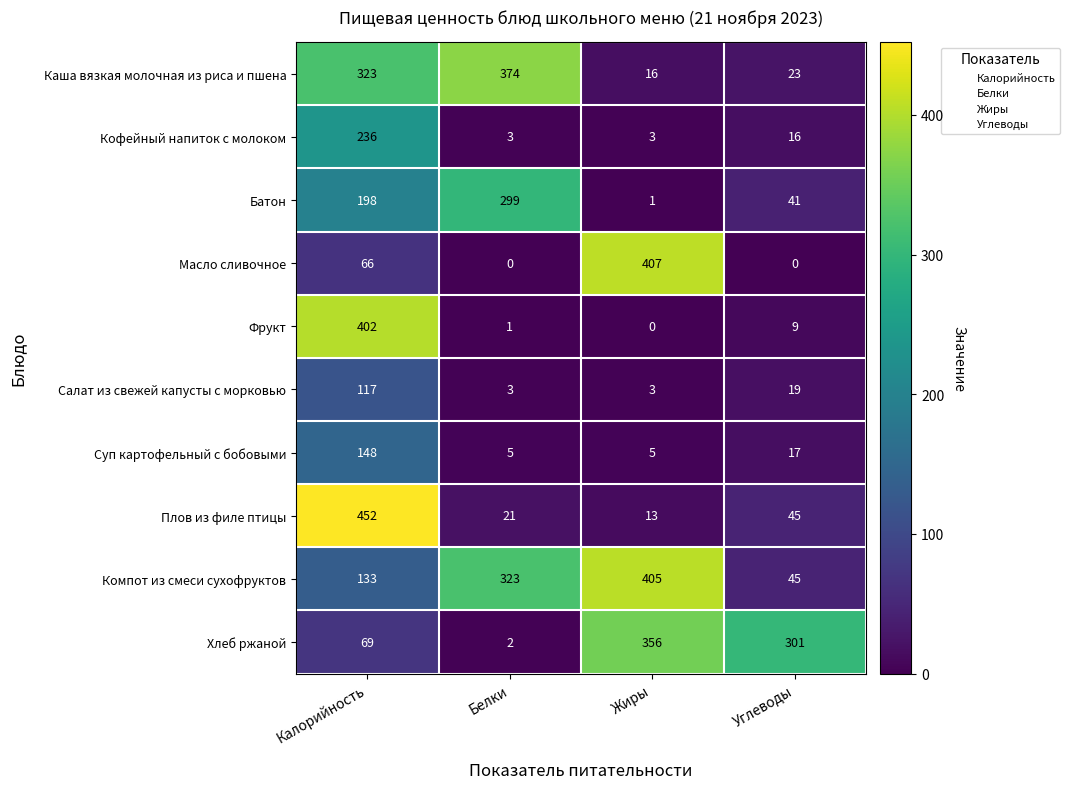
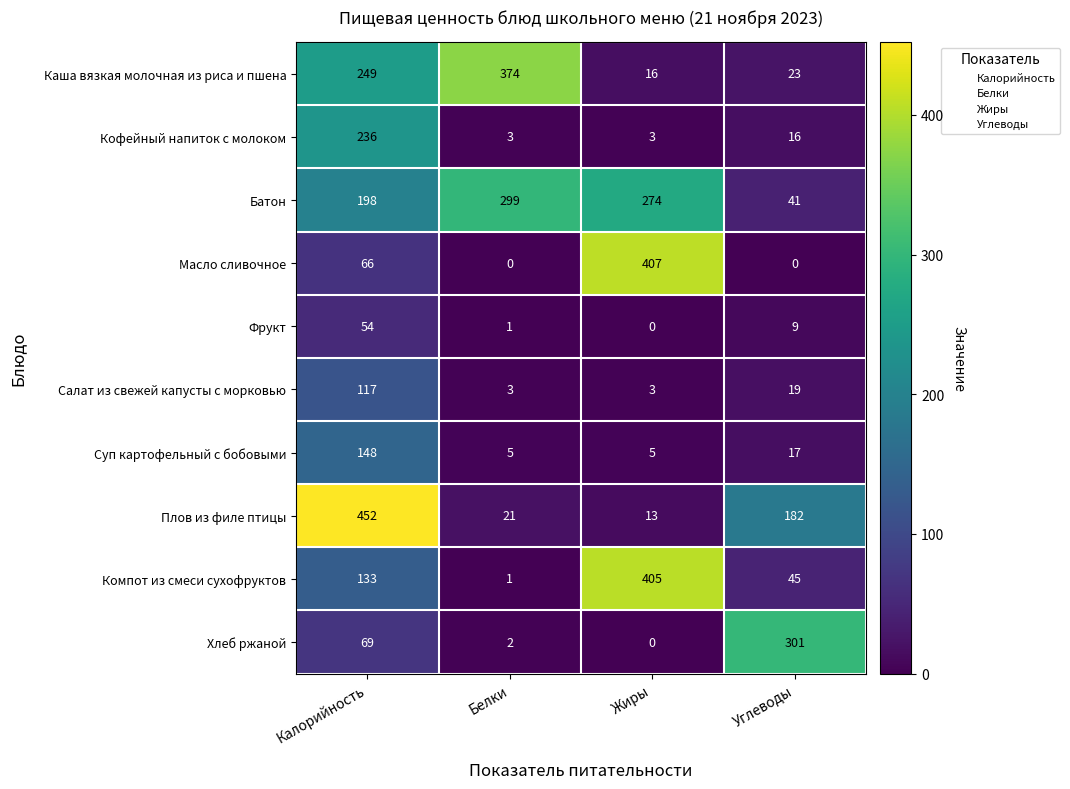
  {
    "Каша вязкая молочная из риса и пшена": {
-     "Калорийность": 323
+     "Калорийность": 249
    },
    "Батон": {
-     "Жиры": 1
+     "Жиры": 274
    },
    "Фрукт": {
-     "Калорийность": 402
+     "Калорийность": 54
    },
    "Плов из филе птицы": {
-     "Углеводы": 45
+     "Углеводы": 182
    },
    "Компот из смеси сухофруктов": {
-     "Белки": 323
+     "Белки": 1
    },
    "Хлеб ржаной": {
-     "Жиры": 356
+     "Жиры": 0
    }
  }
